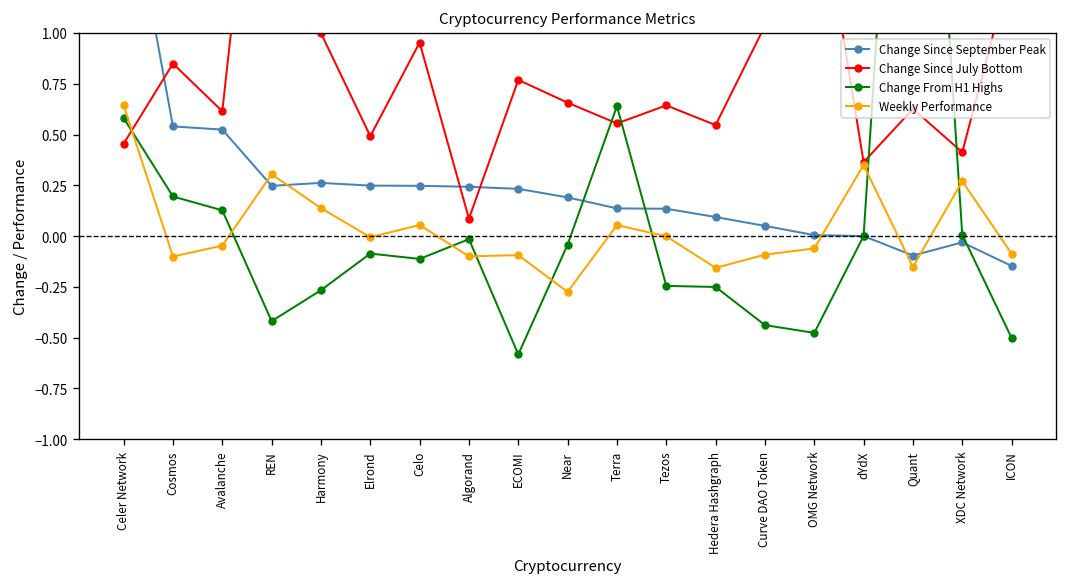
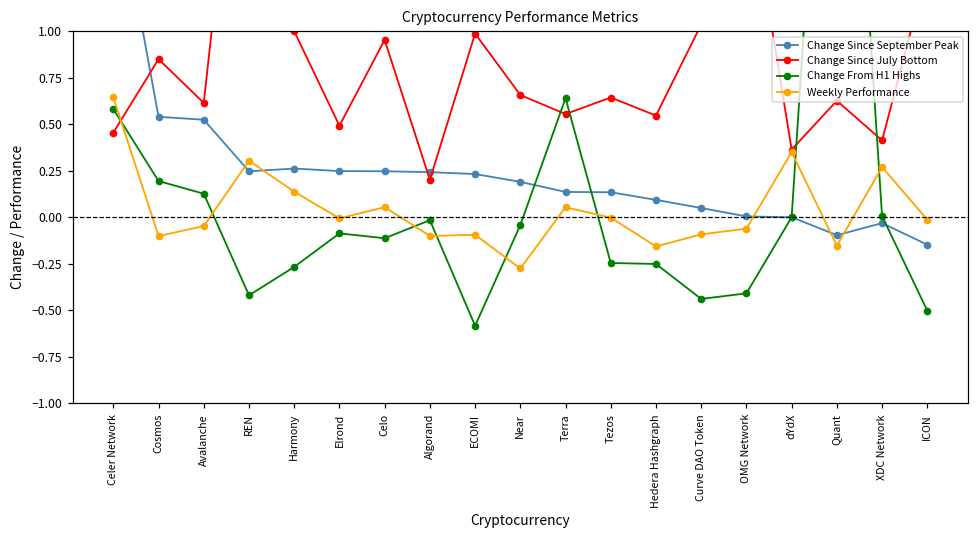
  {
    "Change Since September Peak": {
      "Cosmos": 0.54,
      "Avalanche": 0.52,
      "REN": 0.25,
      "Harmony": 0.26,
      "Elrond": 0.25,
      "Celo": 0.25,
      "Algorand": 0.24,
      "ECOMI": 0.23,
      "Near": 0.19,
      "Terra": 0.14,
      "Tezos": 0.13,
      "Hedera Hashgraph": 0.09,
      "Curve DAO Token": 0.05,
      "OMG Network": 0.00,
      "Quant": -0.10,
      "XDC Network": -0.03,
      "ICON": -0.15
    },
    "Change Since July Bottom": {
      "Celer Network": 0.45,
      "Cosmos": 0.85,
      "Avalanche": 0.61,
      "Harmony": 1.00,
      "Elrond": 0.49,
      "Celo": 0.95,
-     "Algorand": 0.09,
-     "ECOMI": 0.77,
+     "Algorand": 0.20,
+     "ECOMI": 0.99,
      "Near": 0.66,
      "Terra": 0.55,
      "Tezos": 0.64,
      "Hedera Hashgraph": 0.55,
      "XDC Network": 0.41
    },
    "Change From H1 Highs": {
      "Celer Network": 0.58,
      "Cosmos": 0.19,
      "Avalanche": 0.13,
      "REN": -0.42,
      "Harmony": -0.27,
      "Elrond": -0.09,
      "Celo": -0.11,
      "Algorand": -0.02,
      "ECOMI": -0.58,
      "Near": -0.04,
      "Terra": 0.64,
      "Tezos": -0.25,
      "Hedera Hashgraph": -0.25,
      "Curve DAO Token": -0.44,
-     "OMG Network": -0.48,
+     "OMG Network": -0.41,
      "XDC Network": 0.01,
      "ICON": -0.50
    },
    "Weekly Performance": {
      "Celer Network": 0.64,
      "Cosmos": -0.10,
      "Avalanche": -0.05,
      "REN": 0.30,
      "Harmony": 0.14,
      "Elrond": -0.01,
      "Celo": 0.05,
      "Algorand": -0.10,
      "ECOMI": -0.09,
      "Near": -0.28,
      "Terra": 0.05,
      "Tezos": 0.00,
      "Hedera Hashgraph": -0.16,
      "Curve DAO Token": -0.09,
      "OMG Network": -0.06,
      "Quant": -0.15,
      "XDC Network": 0.27,
-     "ICON": -0.09
+     "ICON": -0.01
    }
  }
